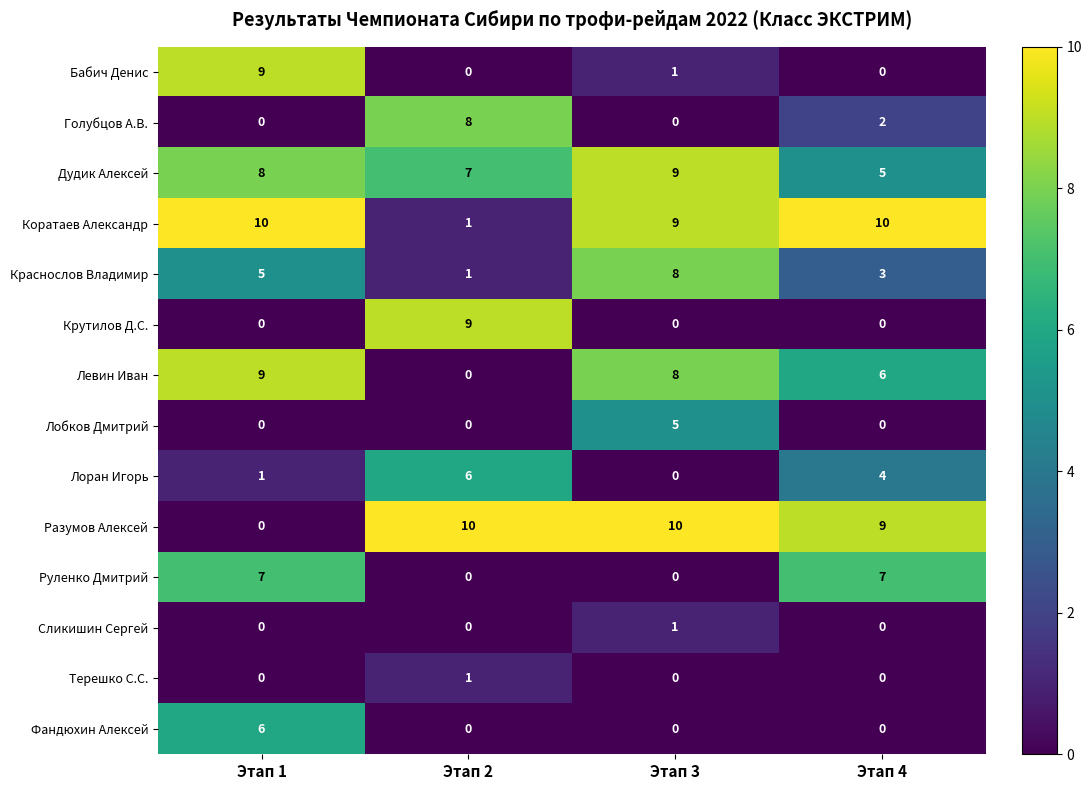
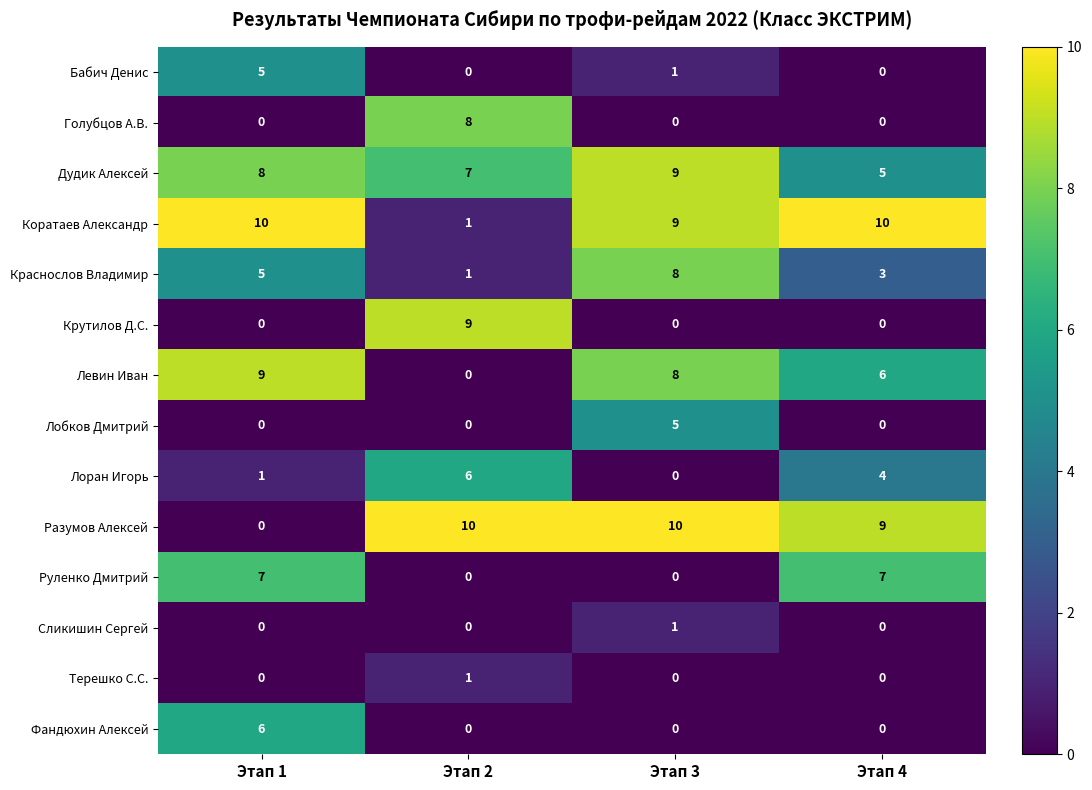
  {
    "Бабич Денис": {
-     "Этап 1": 9,
+     "Этап 1": 5,
      "Этап 2": 0,
      "Этап 3": 1,
      "Этап 4": 0
    },
    "Голубцов А.В.": {
      "Этап 1": 0,
      "Этап 2": 8,
      "Этап 3": 0,
-     "Этап 4": 2
+     "Этап 4": 0
    },
    "Дудик Алексей": {
      "Этап 1": 8,
      "Этап 2": 7,
      "Этап 3": 9,
      "Этап 4": 5
    },
    "Коратаев Александр": {
      "Этап 1": 10,
      "Этап 2": 1,
      "Этап 3": 9,
      "Этап 4": 10
    },
    "Краснослов Владимир": {
      "Этап 1": 5,
      "Этап 2": 1,
      "Этап 3": 8,
      "Этап 4": 3
    },
    "Крутилов Д.С.": {
      "Этап 1": 0,
      "Этап 2": 9,
      "Этап 3": 0,
      "Этап 4": 0
    },
    "Левин Иван": {
      "Этап 1": 9,
      "Этап 2": 0,
      "Этап 3": 8,
      "Этап 4": 6
    },
    "Лобков Дмитрий": {
      "Этап 1": 0,
      "Этап 2": 0,
      "Этап 3": 5,
      "Этап 4": 0
    },
    "Лоран Игорь": {
      "Этап 1": 1,
      "Этап 2": 6,
      "Этап 3": 0,
      "Этап 4": 4
    },
    "Разумов Алексей": {
      "Этап 1": 0,
      "Этап 2": 10,
      "Этап 3": 10,
      "Этап 4": 9
    },
    "Руленко Дмитрий": {
      "Этап 1": 7,
      "Этап 2": 0,
      "Этап 3": 0,
      "Этап 4": 7
    },
    "Сликишин Сергей": {
      "Этап 1": 0,
      "Этап 2": 0,
      "Этап 3": 1,
      "Этап 4": 0
    },
    "Терешко С.С.": {
      "Этап 1": 0,
      "Этап 2": 1,
      "Этап 3": 0,
      "Этап 4": 0
    },
    "Фандюхин Алексей": {
      "Этап 1": 6,
      "Этап 2": 0,
      "Этап 3": 0,
      "Этап 4": 0
    }
  }
